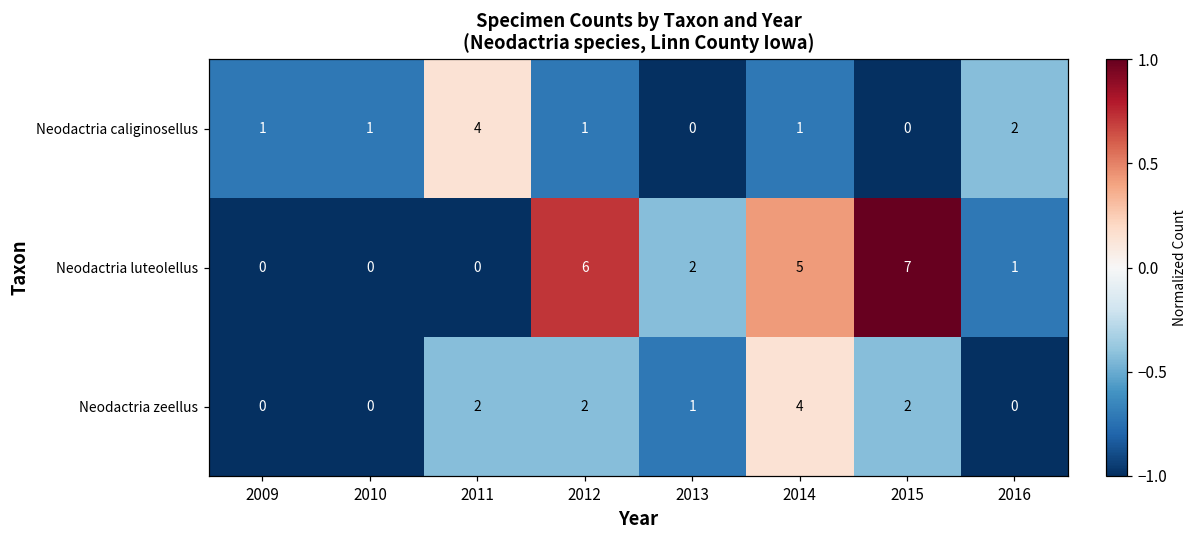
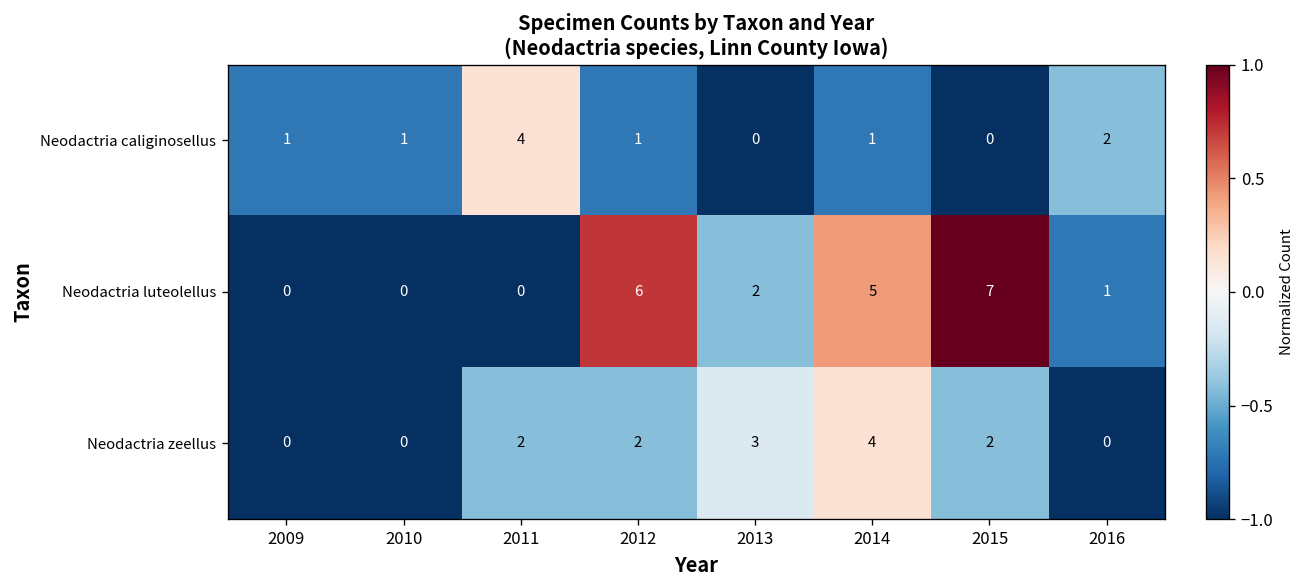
  {
    "Neodactria caliginosellus": {
      "2009": 1,
      "2010": 1,
      "2011": 4,
      "2012": 1,
      "2013": 0,
      "2014": 1,
      "2015": 0,
      "2016": 2
    },
    "Neodactria luteolellus": {
      "2009": 0,
      "2010": 0,
      "2011": 0,
      "2012": 6,
      "2013": 2,
      "2014": 5,
      "2015": 7,
      "2016": 1
    },
    "Neodactria zeellus": {
      "2009": 0,
      "2010": 0,
      "2011": 2,
      "2012": 2,
-     "2013": 1,
+     "2013": 3,
      "2014": 4,
      "2015": 2,
      "2016": 0
    }
  }
